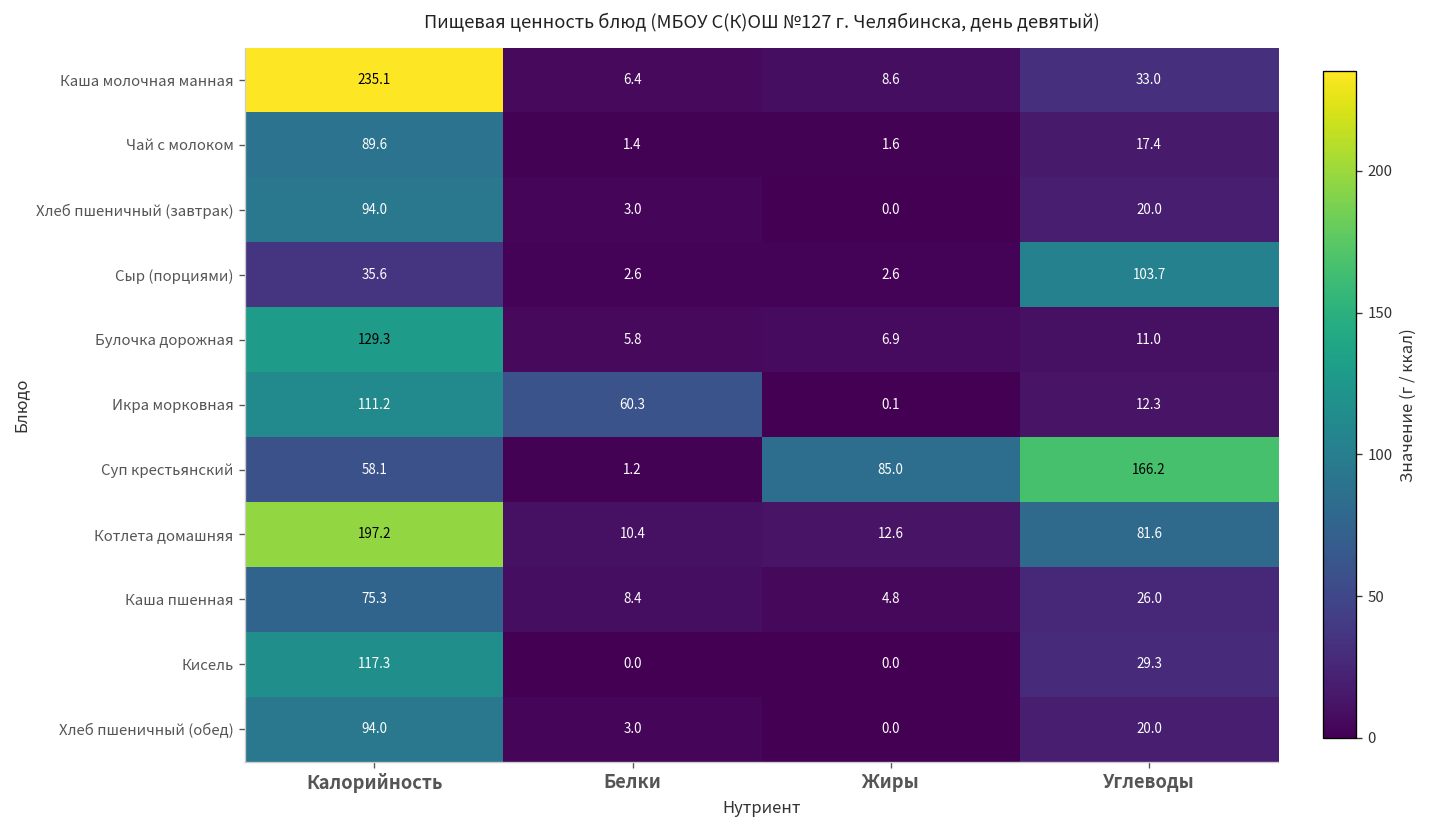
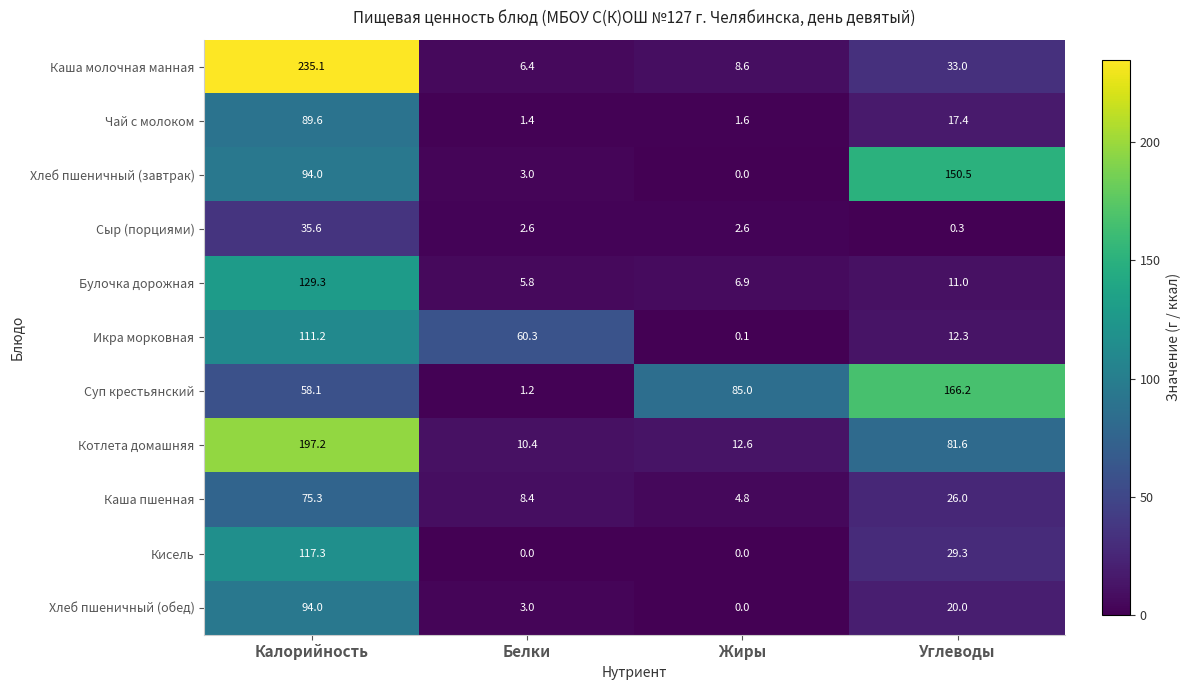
  {
    "Каша молочная манная": {
      "Калорийность": 235.1,
      "Белки": 6.4,
      "Жиры": 8.6,
      "Углеводы": 33.0
    },
    "Чай с молоком": {
      "Калорийность": 89.6,
      "Белки": 1.4,
      "Жиры": 1.6,
      "Углеводы": 17.4
    },
    "Хлеб пшеничный (завтрак)": {
      "Калорийность": 94.0,
      "Белки": 3.0,
      "Жиры": 0.0,
-     "Углеводы": 20.0
+     "Углеводы": 150.5
    },
    "Сыр (порциями)": {
      "Калорийность": 35.6,
      "Белки": 2.6,
      "Жиры": 2.6,
-     "Углеводы": 103.7
+     "Углеводы": 0.3
    },
    "Булочка дорожная": {
      "Калорийность": 129.3,
      "Белки": 5.8,
      "Жиры": 6.9,
      "Углеводы": 11.0
    },
    "Икра морковная": {
      "Калорийность": 111.2,
      "Белки": 60.3,
      "Жиры": 0.1,
      "Углеводы": 12.3
    },
    "Суп крестьянский": {
      "Калорийность": 58.1,
      "Белки": 1.2,
      "Жиры": 85.0,
      "Углеводы": 166.2
    },
    "Котлета домашняя": {
      "Калорийность": 197.2,
      "Белки": 10.4,
      "Жиры": 12.6,
      "Углеводы": 81.6
    },
    "Каша пшенная": {
      "Калорийность": 75.3,
      "Белки": 8.4,
      "Жиры": 4.8,
      "Углеводы": 26.0
    },
    "Кисель": {
      "Калорийность": 117.3,
      "Белки": 0.0,
      "Жиры": 0.0,
      "Углеводы": 29.3
    },
    "Хлеб пшеничный (обед)": {
      "Калорийность": 94.0,
      "Белки": 3.0,
      "Жиры": 0.0,
      "Углеводы": 20.0
    }
  }
